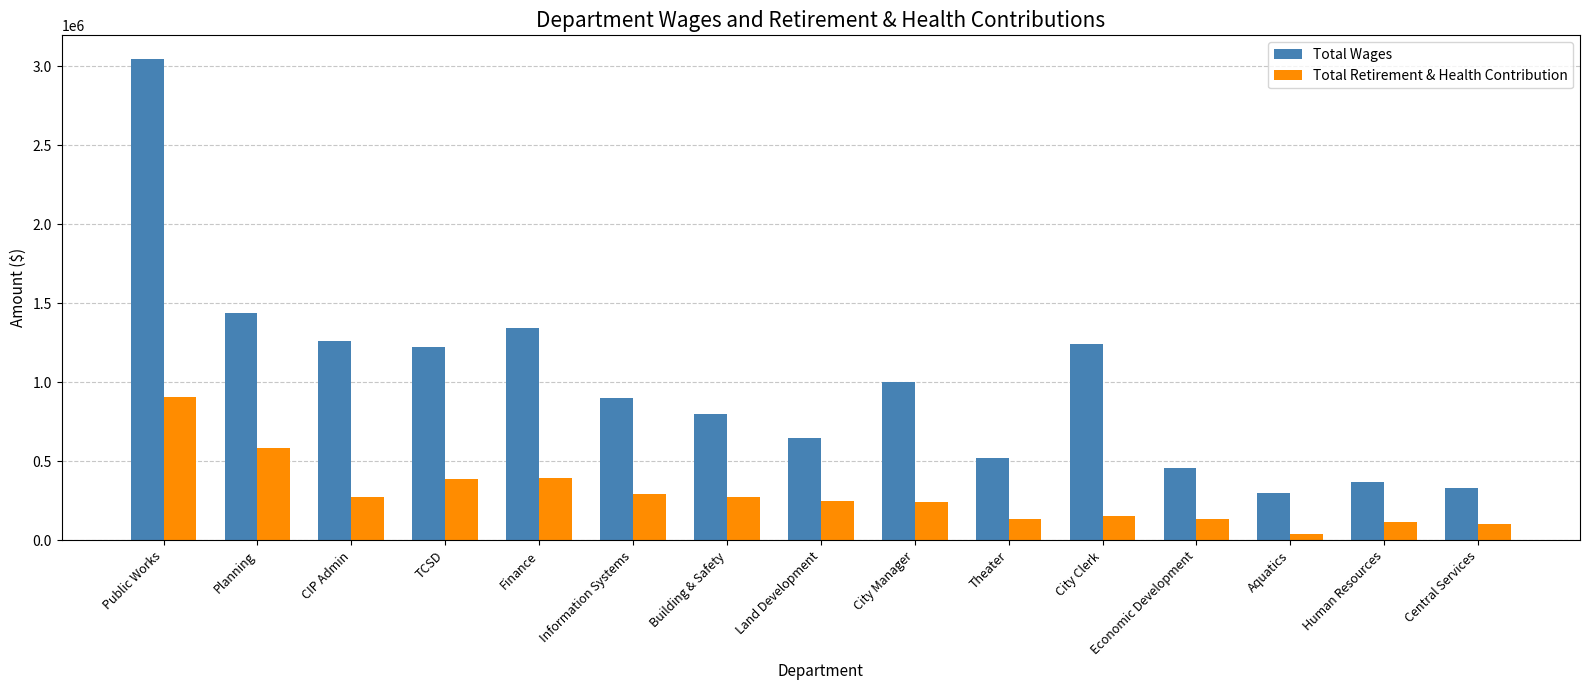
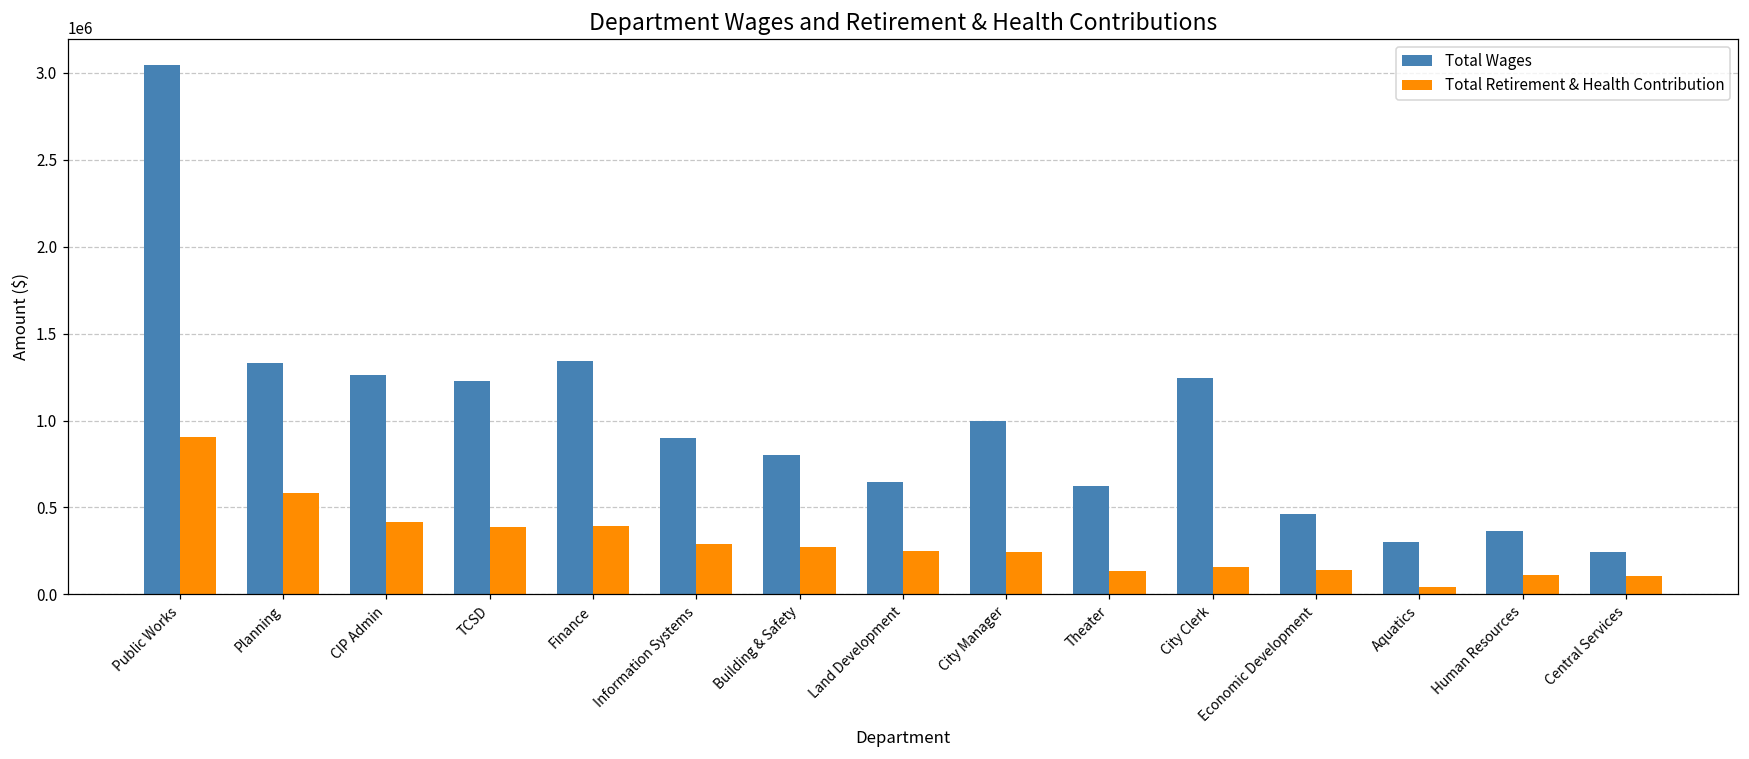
  {
    "Total Wages": {
      "Public Works": 3040000,
-     "Planning": 1440000,
+     "Planning": 1330000,
      "CIP Admin": 1260000,
      "TCSD": 1230000,
      "Finance": 1340000,
      "Information Systems": 900000,
      "Building & Safety": 800000,
      "Land Development": 650000,
      "City Manager": 1000000,
-     "Theater": 520000,
+     "Theater": 620000,
      "City Clerk": 1250000,
      "Economic Development": 460000,
      "Aquatics": 300000,
      "Human Resources": 370000,
-     "Central Services": 330000
+     "Central Services": 250000
    },
    "Total Retirement & Health Contribution": {
      "Public Works": 910000,
      "Planning": 580000,
-     "CIP Admin": 270000,
+     "CIP Admin": 420000,
      "TCSD": 390000,
      "Finance": 390000,
      "Information Systems": 290000,
      "Building & Safety": 270000,
      "Land Development": 250000,
      "City Manager": 240000,
      "Theater": 130000,
      "City Clerk": 160000,
      "Economic Development": 140000,
      "Aquatics": 40000,
      "Human Resources": 110000,
      "Central Services": 110000
    }
  }
